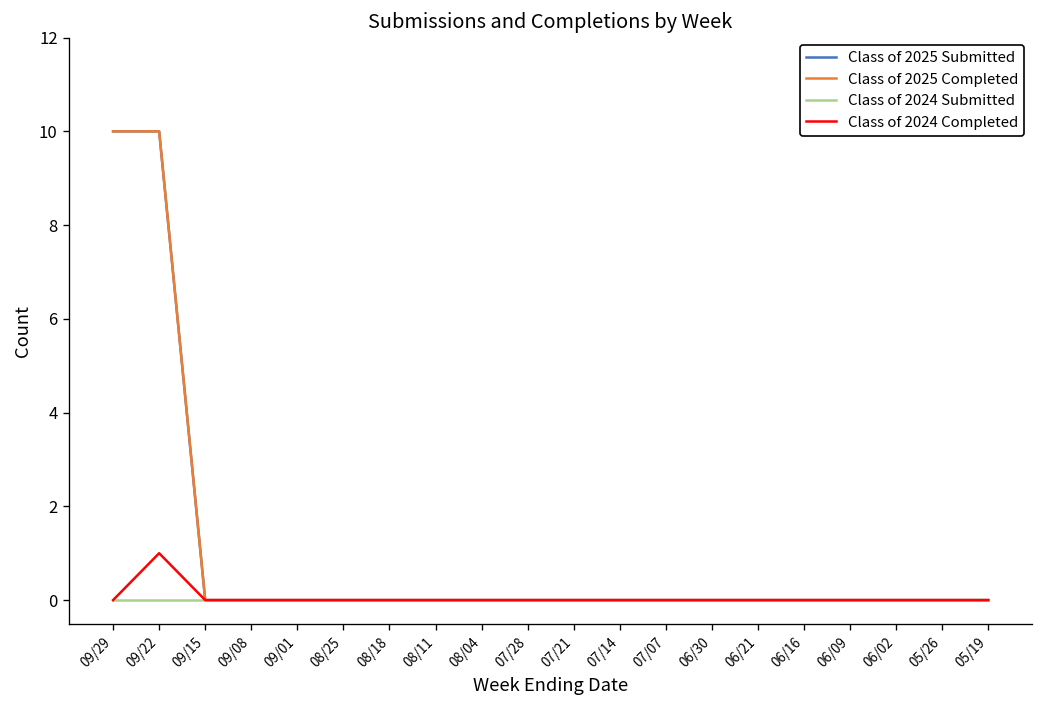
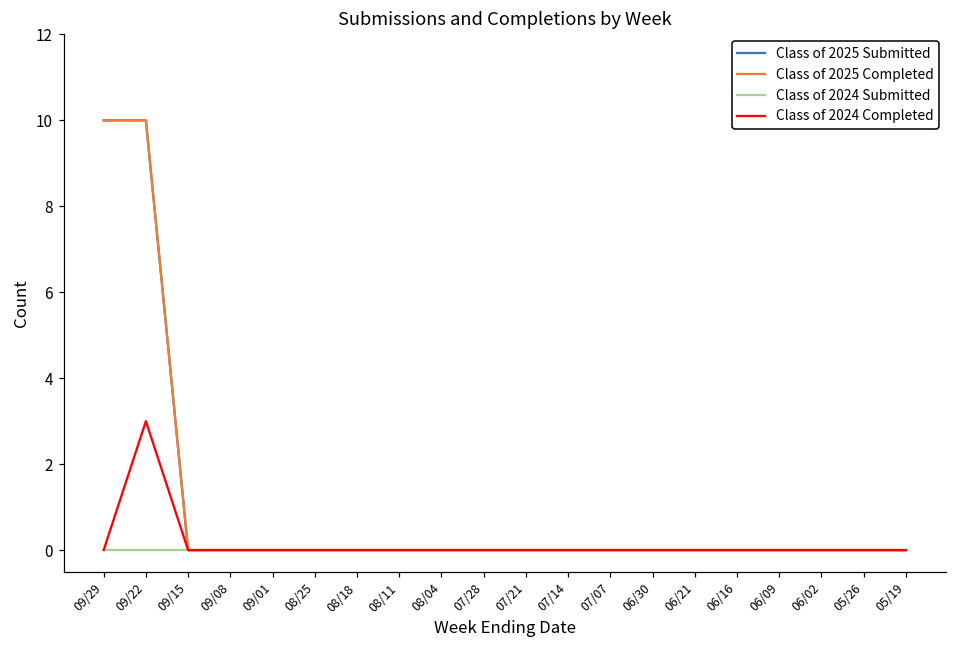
  {
    "Class of 2025 Completed": {
      "09/29": 10,
      "09/22": 10
    },
    "Class of 2024 Submitted": {
      "09/22": 0
    },
    "Class of 2024 Completed": {
-     "09/22": 1
+     "09/22": 3
    }
  }
